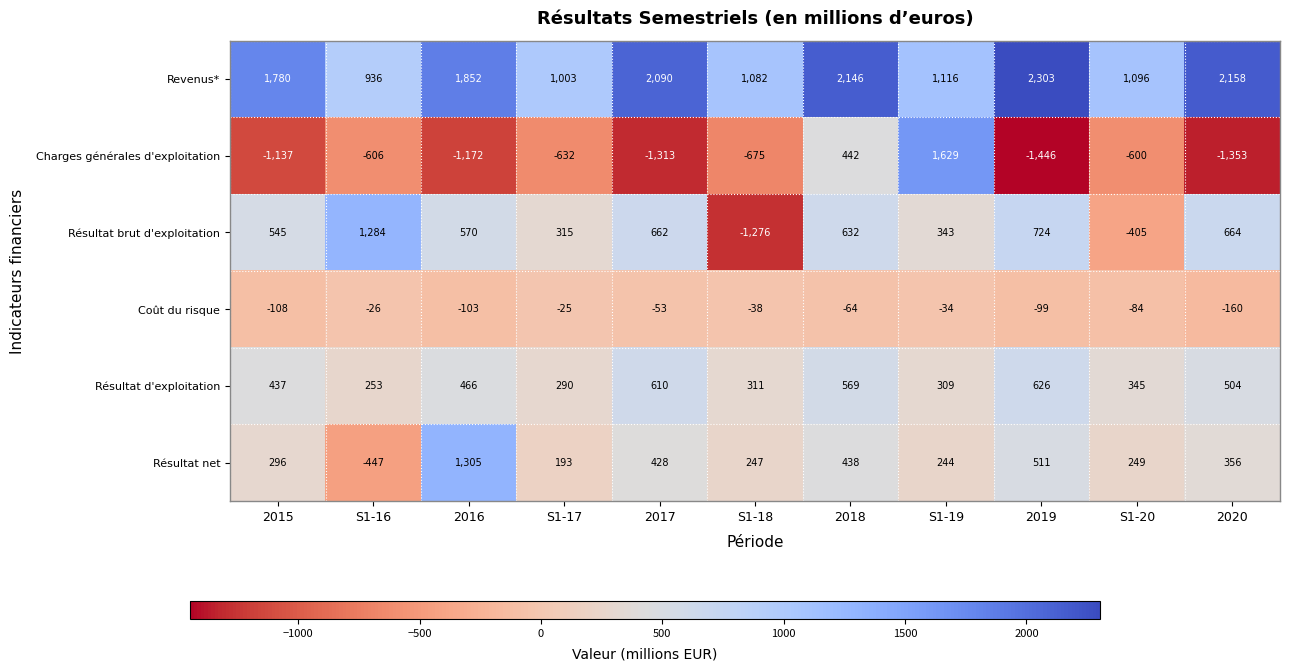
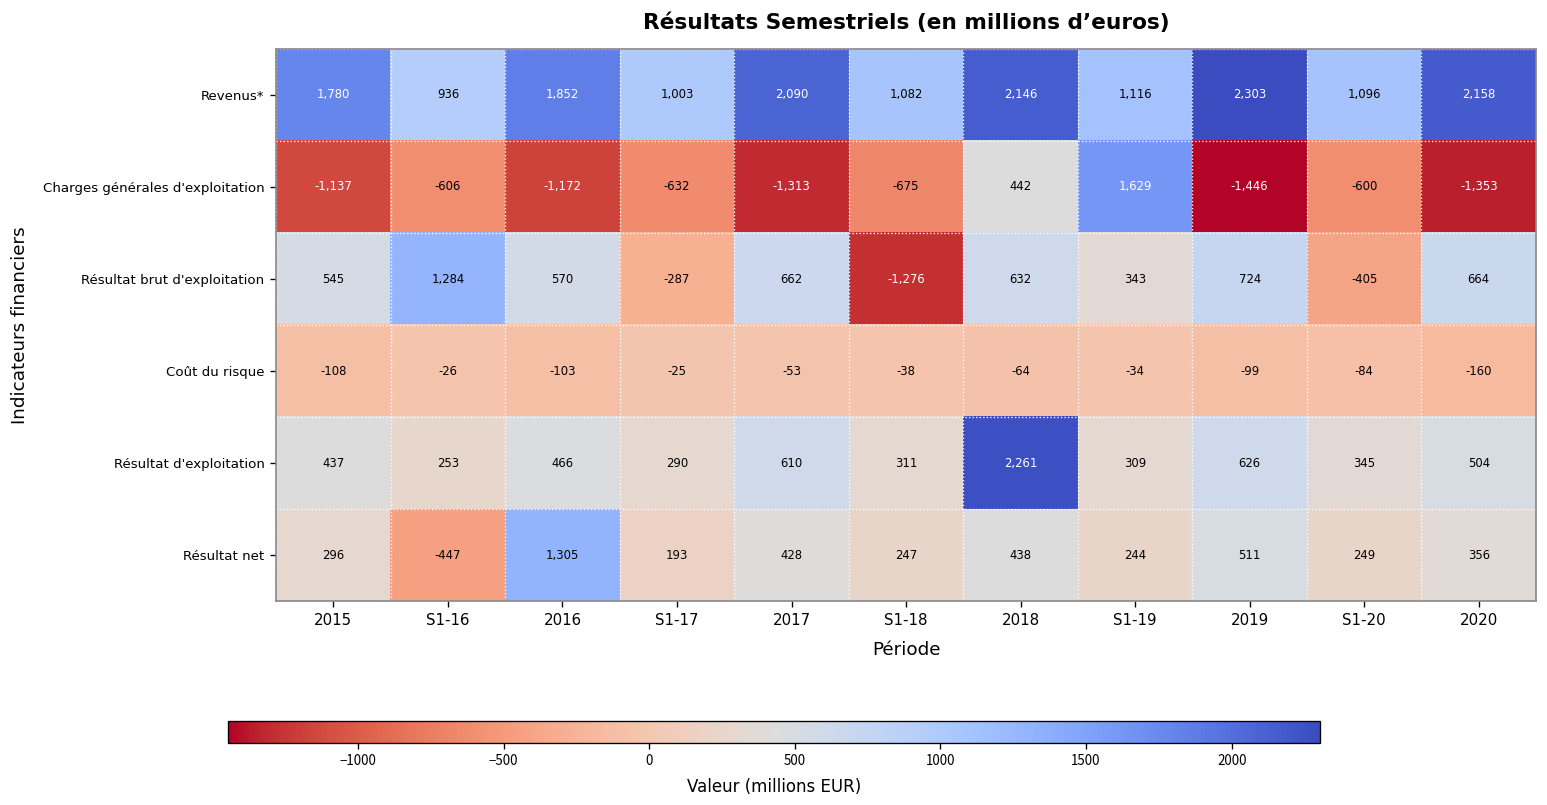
  {
    "Revenus*": {
      "2015": "1,780",
      "S1-16": "936",
      "2016": "1,852",
      "S1-17": "1,003",
      "2017": "2,090",
      "S1-18": "1,082",
      "2018": "2,146",
      "S1-19": "1,116",
      "2019": "2,303",
      "S1-20": "1,096",
      "2020": "2,158"
    },
    "Charges générales d'exploitation": {
      "2015": "-1,137",
      "S1-16": "-606",
      "2016": "-1,172",
      "S1-17": "-632",
      "2017": "-1,313",
      "S1-18": "-675",
      "2018": "442",
      "S1-19": "1,629",
      "2019": "-1,446",
      "S1-20": "-600",
      "2020": "-1,353"
    },
    "Résultat brut d'exploitation": {
      "2015": "545",
      "S1-16": "1,284",
      "2016": "570",
-     "S1-17": "315",
+     "S1-17": "-287",
      "2017": "662",
      "S1-18": "-1,276",
      "2018": "632",
      "S1-19": "343",
      "2019": "724",
      "S1-20": "-405",
      "2020": "664"
    },
    "Coût du risque": {
      "2015": "-108",
      "S1-16": "-26",
      "2016": "-103",
      "S1-17": "-25",
      "2017": "-53",
      "S1-18": "-38",
      "2018": "-64",
      "S1-19": "-34",
      "2019": "-99",
      "S1-20": "-84",
      "2020": "-160"
    },
    "Résultat d'exploitation": {
      "2015": "437",
      "S1-16": "253",
      "2016": "466",
      "S1-17": "290",
      "2017": "610",
      "S1-18": "311",
-     "2018": "569",
+     "2018": "2,261",
      "S1-19": "309",
      "2019": "626",
      "S1-20": "345",
      "2020": "504"
    },
    "Résultat net": {
      "2015": "296",
      "S1-16": "-447",
      "2016": "1,305",
      "S1-17": "193",
      "2017": "428",
      "S1-18": "247",
      "2018": "438",
      "S1-19": "244",
      "2019": "511",
      "S1-20": "249",
      "2020": "356"
    }
  }
